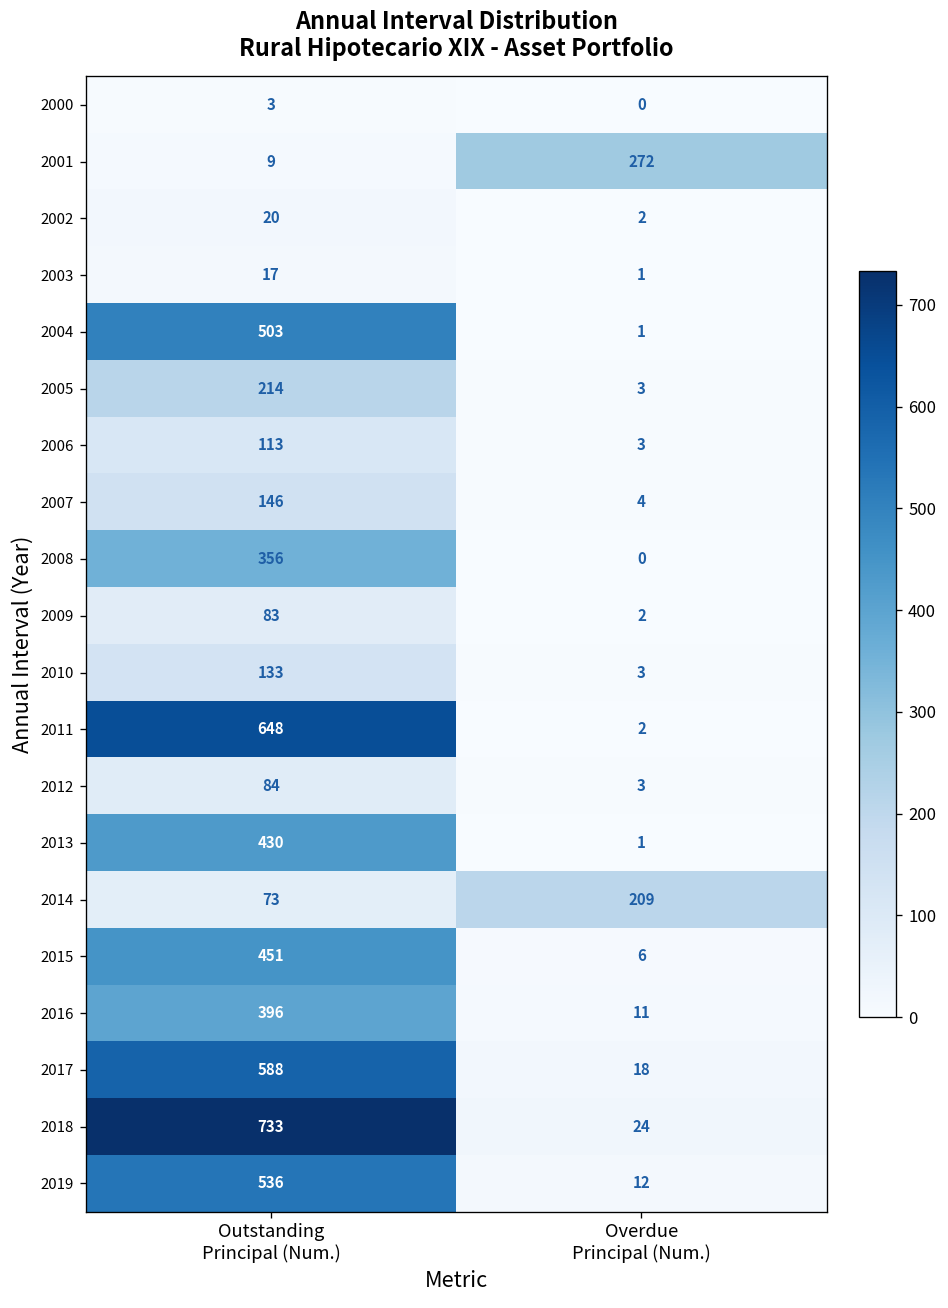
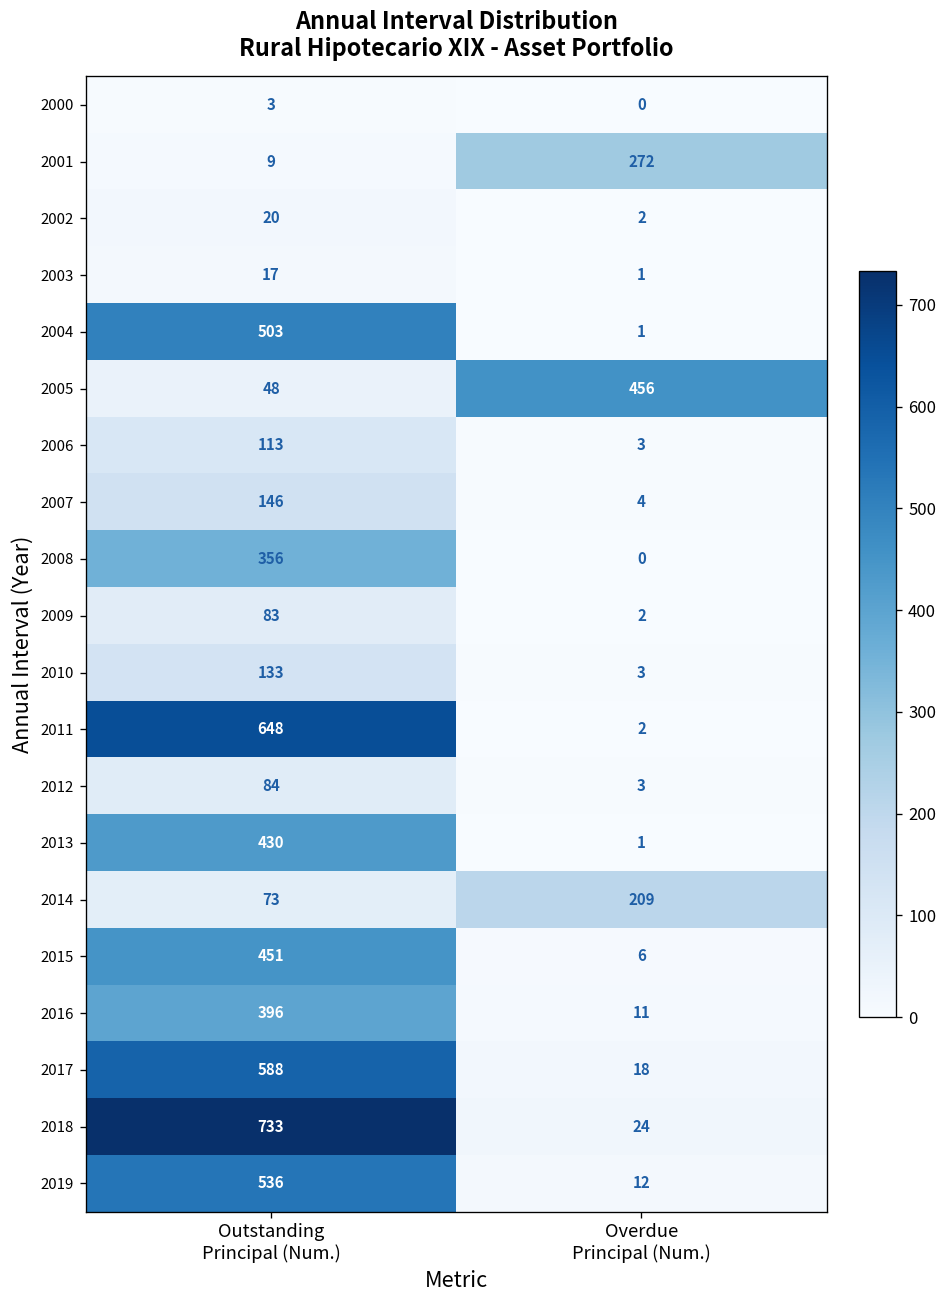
  {
    "2000": {
      "Outstanding Principal (Num.)": 3,
      "Overdue Principal (Num.)": 0
    },
    "2001": {
      "Outstanding Principal (Num.)": 9,
      "Overdue Principal (Num.)": 272
    },
    "2002": {
      "Outstanding Principal (Num.)": 20,
      "Overdue Principal (Num.)": 2
    },
    "2003": {
      "Outstanding Principal (Num.)": 17,
      "Overdue Principal (Num.)": 1
    },
    "2004": {
      "Outstanding Principal (Num.)": 503,
      "Overdue Principal (Num.)": 1
    },
    "2005": {
-     "Outstanding Principal (Num.)": 214,
-     "Overdue Principal (Num.)": 3
+     "Outstanding Principal (Num.)": 48,
+     "Overdue Principal (Num.)": 456
    },
    "2006": {
      "Outstanding Principal (Num.)": 113,
      "Overdue Principal (Num.)": 3
    },
    "2007": {
      "Outstanding Principal (Num.)": 146,
      "Overdue Principal (Num.)": 4
    },
    "2008": {
      "Outstanding Principal (Num.)": 356,
      "Overdue Principal (Num.)": 0
    },
    "2009": {
      "Outstanding Principal (Num.)": 83,
      "Overdue Principal (Num.)": 2
    },
    "2010": {
      "Outstanding Principal (Num.)": 133,
      "Overdue Principal (Num.)": 3
    },
    "2011": {
      "Outstanding Principal (Num.)": 648,
      "Overdue Principal (Num.)": 2
    },
    "2012": {
      "Outstanding Principal (Num.)": 84,
      "Overdue Principal (Num.)": 3
    },
    "2013": {
      "Outstanding Principal (Num.)": 430,
      "Overdue Principal (Num.)": 1
    },
    "2014": {
      "Outstanding Principal (Num.)": 73,
      "Overdue Principal (Num.)": 209
    },
    "2015": {
      "Outstanding Principal (Num.)": 451,
      "Overdue Principal (Num.)": 6
    },
    "2016": {
      "Outstanding Principal (Num.)": 396,
      "Overdue Principal (Num.)": 11
    },
    "2017": {
      "Outstanding Principal (Num.)": 588,
      "Overdue Principal (Num.)": 18
    },
    "2018": {
      "Outstanding Principal (Num.)": 733,
      "Overdue Principal (Num.)": 24
    },
    "2019": {
      "Outstanding Principal (Num.)": 536,
      "Overdue Principal (Num.)": 12
    }
  }
